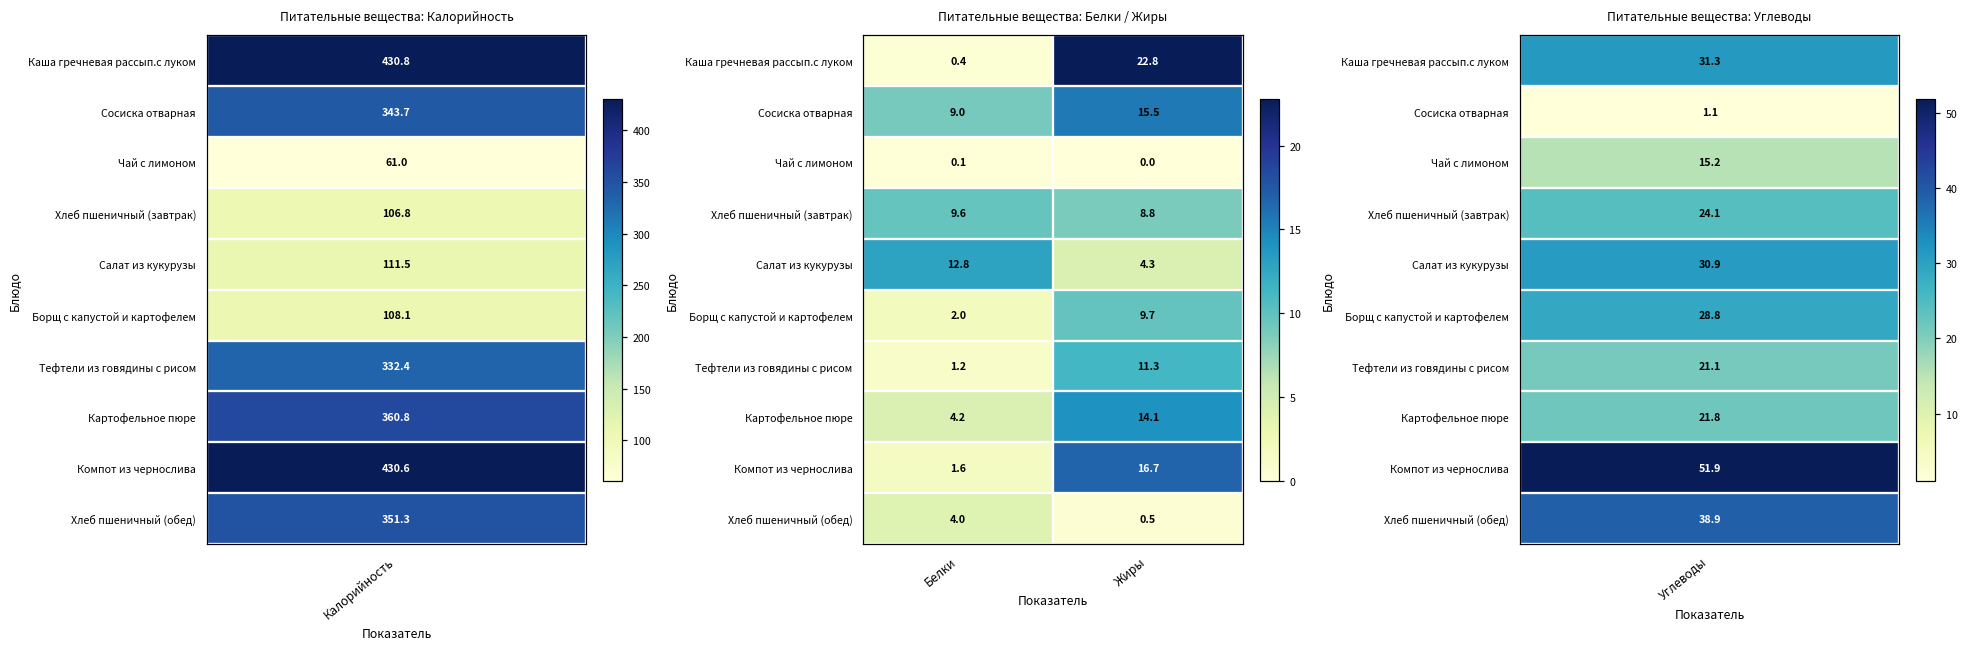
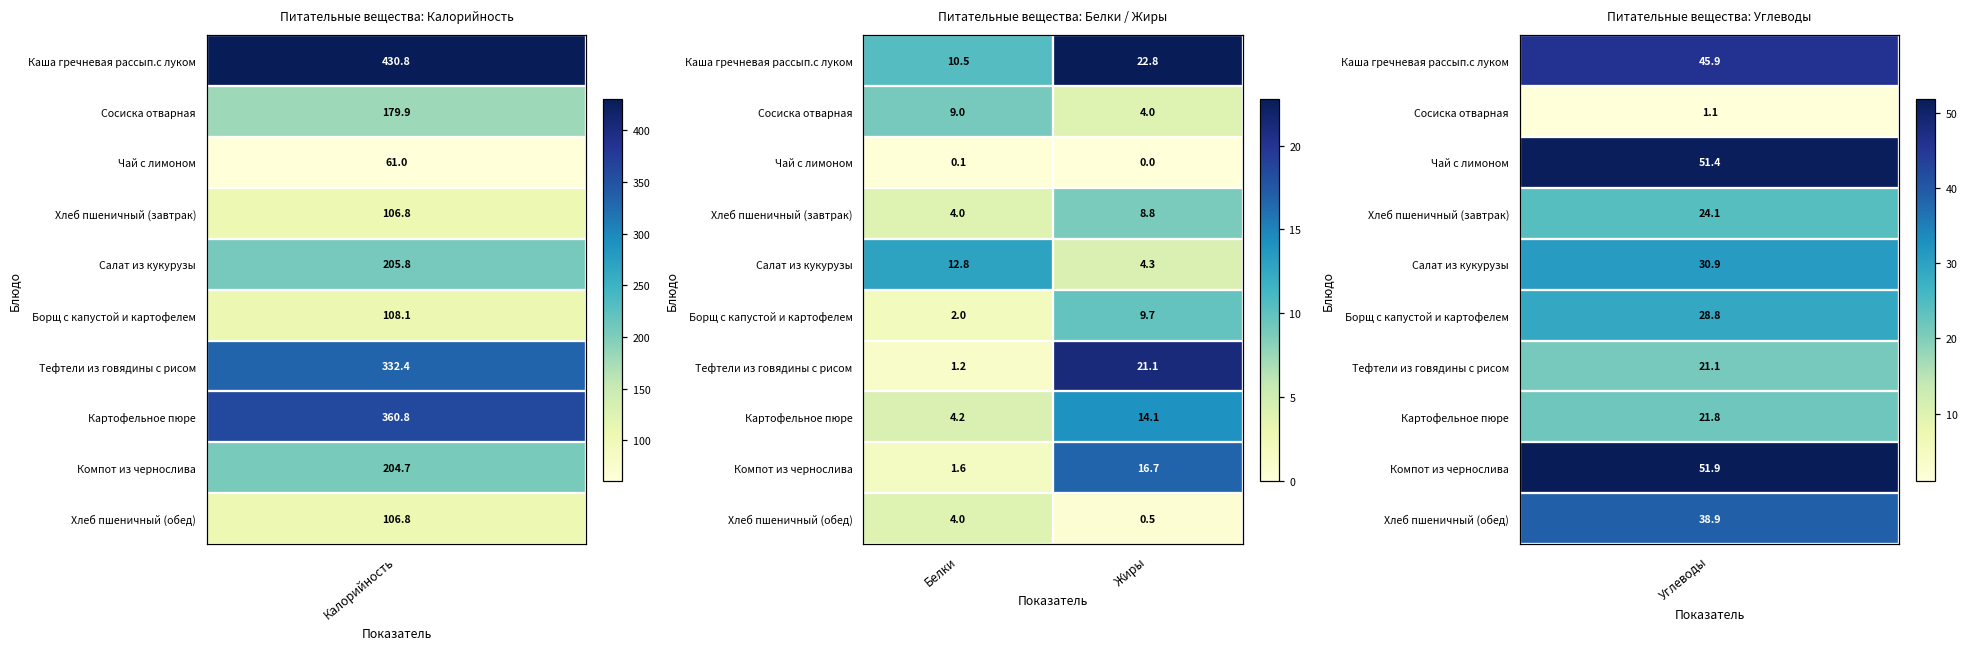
  {
    "Питательные вещества: Калорийность": {
      "Каша гречневая рассып.с луком": {
        "Калорийность": 430.8
      },
      "Сосиска отварная": {
-       "Калорийность": 343.7
+       "Калорийность": 179.9
      },
      "Чай с лимоном": {
        "Калорийность": 61.0
      },
      "Хлеб пшеничный (завтрак)": {
        "Калорийность": 106.8
      },
      "Салат из кукурузы": {
-       "Калорийность": 111.5
+       "Калорийность": 205.8
      },
      "Борщ с капустой и картофелем": {
        "Калорийность": 108.1
      },
      "Тефтели из говядины с рисом": {
        "Калорийность": 332.4
      },
      "Картофельное пюре": {
        "Калорийность": 360.8
      },
      "Компот из чернослива": {
-       "Калорийность": 430.6
+       "Калорийность": 204.7
      },
      "Хлеб пшеничный (обед)": {
-       "Калорийность": 351.3
+       "Калорийность": 106.8
      }
    },
    "Питательные вещества: Белки / Жиры": {
      "Каша гречневая рассып.с луком": {
-       "Белки": 0.4,
+       "Белки": 10.5,
        "Жиры": 22.8
      },
      "Сосиска отварная": {
        "Белки": 9.0,
-       "Жиры": 15.5
+       "Жиры": 4.0
      },
      "Чай с лимоном": {
        "Белки": 0.1,
        "Жиры": 0.0
      },
      "Хлеб пшеничный (завтрак)": {
-       "Белки": 9.6,
+       "Белки": 4.0,
        "Жиры": 8.8
      },
      "Салат из кукурузы": {
        "Белки": 12.8,
        "Жиры": 4.3
      },
      "Борщ с капустой и картофелем": {
        "Белки": 2.0,
        "Жиры": 9.7
      },
      "Тефтели из говядины с рисом": {
        "Белки": 1.2,
-       "Жиры": 11.3
+       "Жиры": 21.1
      },
      "Картофельное пюре": {
        "Белки": 4.2,
        "Жиры": 14.1
      },
      "Компот из чернослива": {
        "Белки": 1.6,
        "Жиры": 16.7
      },
      "Хлеб пшеничный (обед)": {
        "Белки": 4.0,
        "Жиры": 0.5
      }
    },
    "Питательные вещества: Углеводы": {
      "Каша гречневая рассып.с луком": {
-       "Углеводы": 31.3
+       "Углеводы": 45.9
      },
      "Сосиска отварная": {
        "Углеводы": 1.1
      },
      "Чай с лимоном": {
-       "Углеводы": 15.2
+       "Углеводы": 51.4
      },
      "Хлеб пшеничный (завтрак)": {
        "Углеводы": 24.1
      },
      "Салат из кукурузы": {
        "Углеводы": 30.9
      },
      "Борщ с капустой и картофелем": {
        "Углеводы": 28.8
      },
      "Тефтели из говядины с рисом": {
        "Углеводы": 21.1
      },
      "Картофельное пюре": {
        "Углеводы": 21.8
      },
      "Компот из чернослива": {
        "Углеводы": 51.9
      },
      "Хлеб пшеничный (обед)": {
        "Углеводы": 38.9
      }
    }
  }
